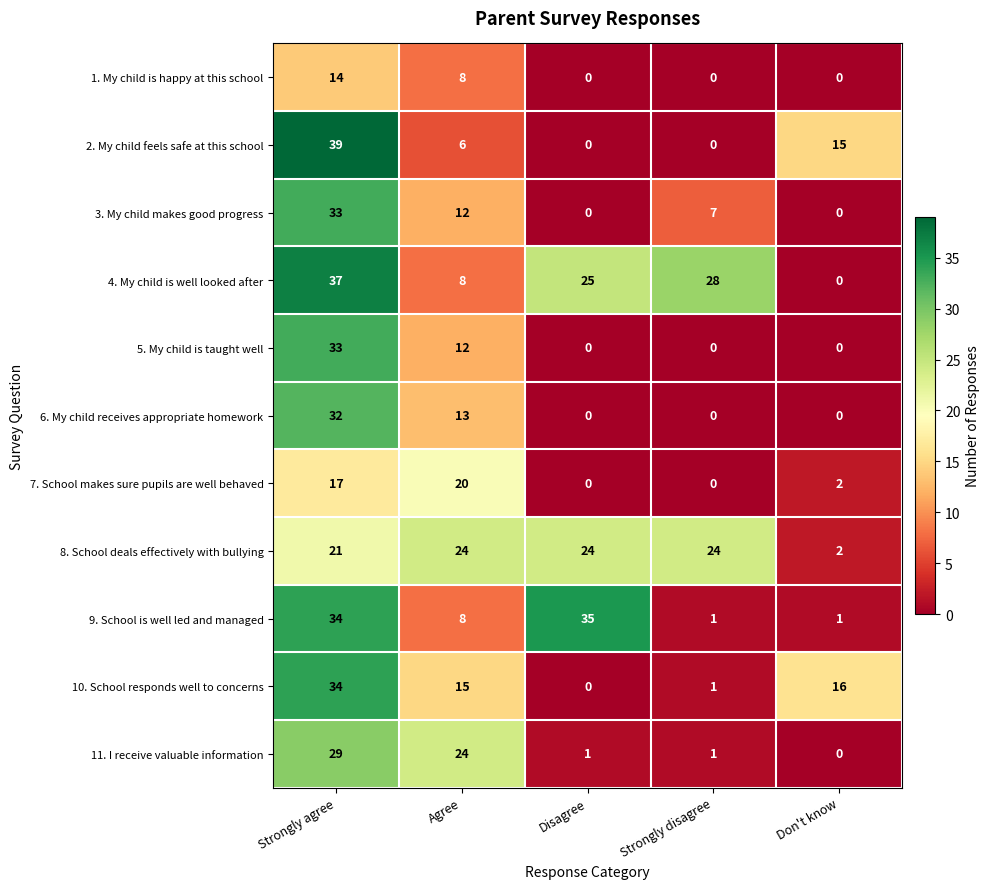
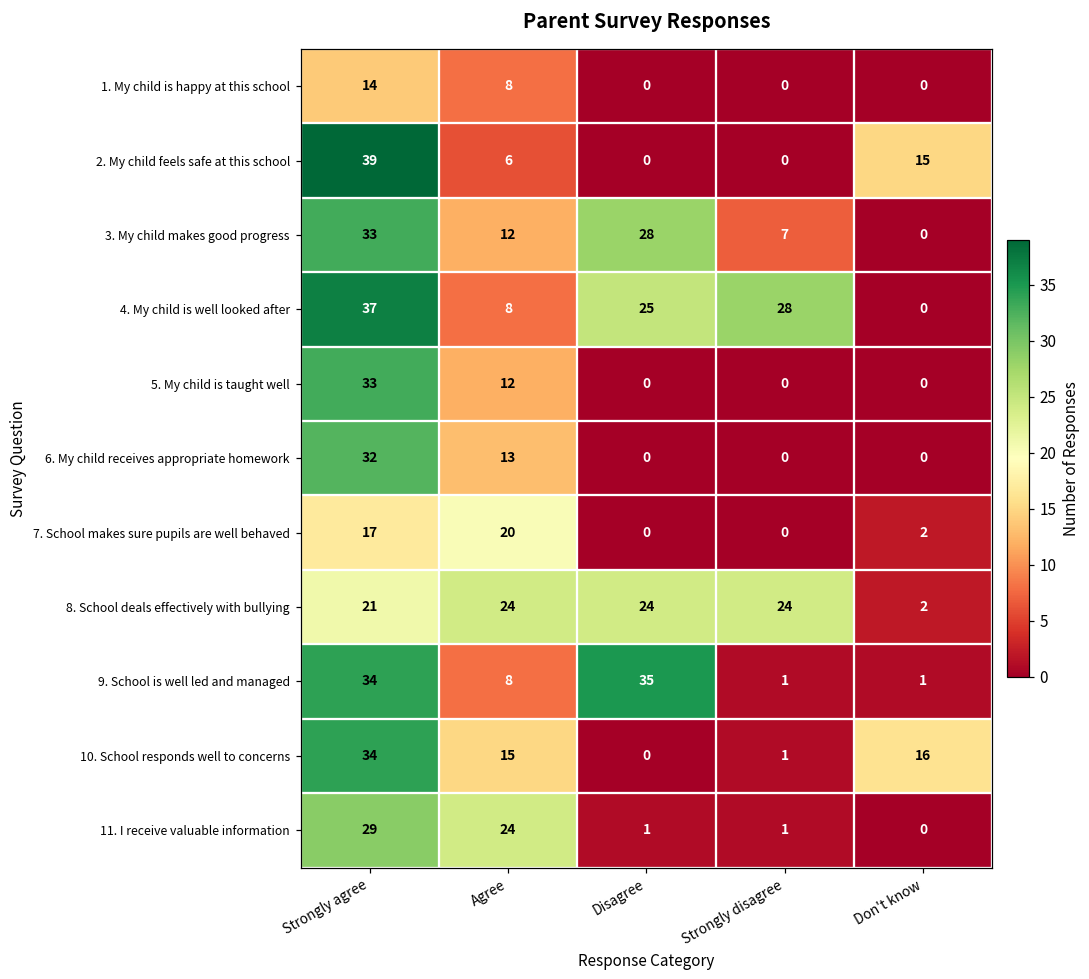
  {
    "1. My child is happy at this school": {
      "Strongly agree": 14,
      "Agree": 8,
      "Disagree": 0,
      "Strongly disagree": 0,
      "Don't know": 0
    },
    "2. My child feels safe at this school": {
      "Strongly agree": 39,
      "Agree": 6,
      "Disagree": 0,
      "Strongly disagree": 0,
      "Don't know": 15
    },
    "3. My child makes good progress": {
      "Strongly agree": 33,
      "Agree": 12,
-     "Disagree": 0,
+     "Disagree": 28,
      "Strongly disagree": 7,
      "Don't know": 0
    },
    "4. My child is well looked after": {
      "Strongly agree": 37,
      "Agree": 8,
      "Disagree": 25,
      "Strongly disagree": 28,
      "Don't know": 0
    },
    "5. My child is taught well": {
      "Strongly agree": 33,
      "Agree": 12,
      "Disagree": 0,
      "Strongly disagree": 0,
      "Don't know": 0
    },
    "6. My child receives appropriate homework": {
      "Strongly agree": 32,
      "Agree": 13,
      "Disagree": 0,
      "Strongly disagree": 0,
      "Don't know": 0
    },
    "7. School makes sure pupils are well behaved": {
      "Strongly agree": 17,
      "Agree": 20,
      "Disagree": 0,
      "Strongly disagree": 0,
      "Don't know": 2
    },
    "8. School deals effectively with bullying": {
      "Strongly agree": 21,
      "Agree": 24,
      "Disagree": 24,
      "Strongly disagree": 24,
      "Don't know": 2
    },
    "9. School is well led and managed": {
      "Strongly agree": 34,
      "Agree": 8,
      "Disagree": 35,
      "Strongly disagree": 1,
      "Don't know": 1
    },
    "10. School responds well to concerns": {
      "Strongly agree": 34,
      "Agree": 15,
      "Disagree": 0,
      "Strongly disagree": 1,
      "Don't know": 16
    },
    "11. I receive valuable information": {
      "Strongly agree": 29,
      "Agree": 24,
      "Disagree": 1,
      "Strongly disagree": 1,
      "Don't know": 0
    }
  }
